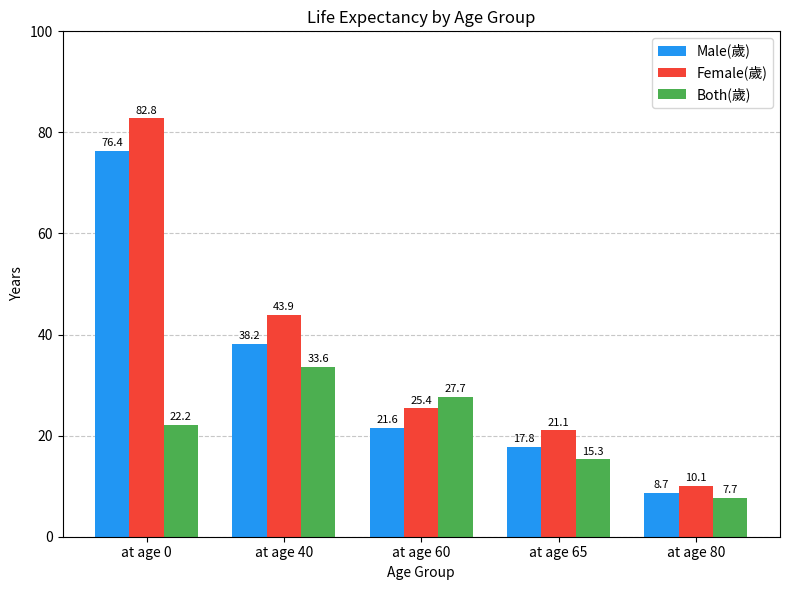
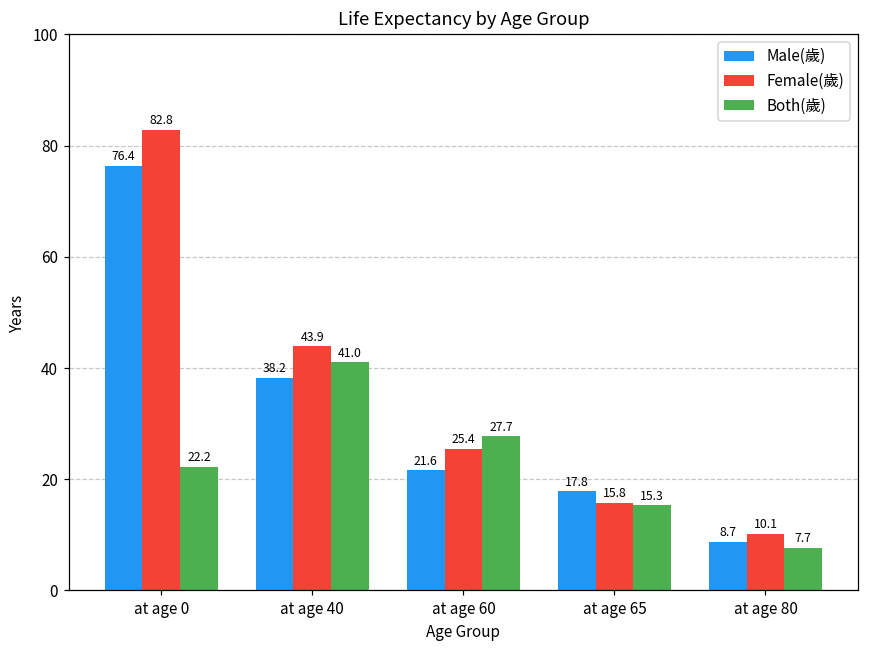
  {
    "Male(歲)": {
      "at age 0": 76.4,
      "at age 40": 38.2,
      "at age 60": 21.6,
      "at age 65": 17.8,
      "at age 80": 8.7
    },
    "Female(歲)": {
      "at age 0": 82.8,
      "at age 40": 43.9,
      "at age 60": 25.4,
-     "at age 65": 21.1,
+     "at age 65": 15.8,
      "at age 80": 10.1
    },
    "Both(歲)": {
      "at age 0": 22.2,
-     "at age 40": 33.6,
+     "at age 40": 41.0,
      "at age 60": 27.7,
      "at age 65": 15.3,
      "at age 80": 7.7
    }
  }
